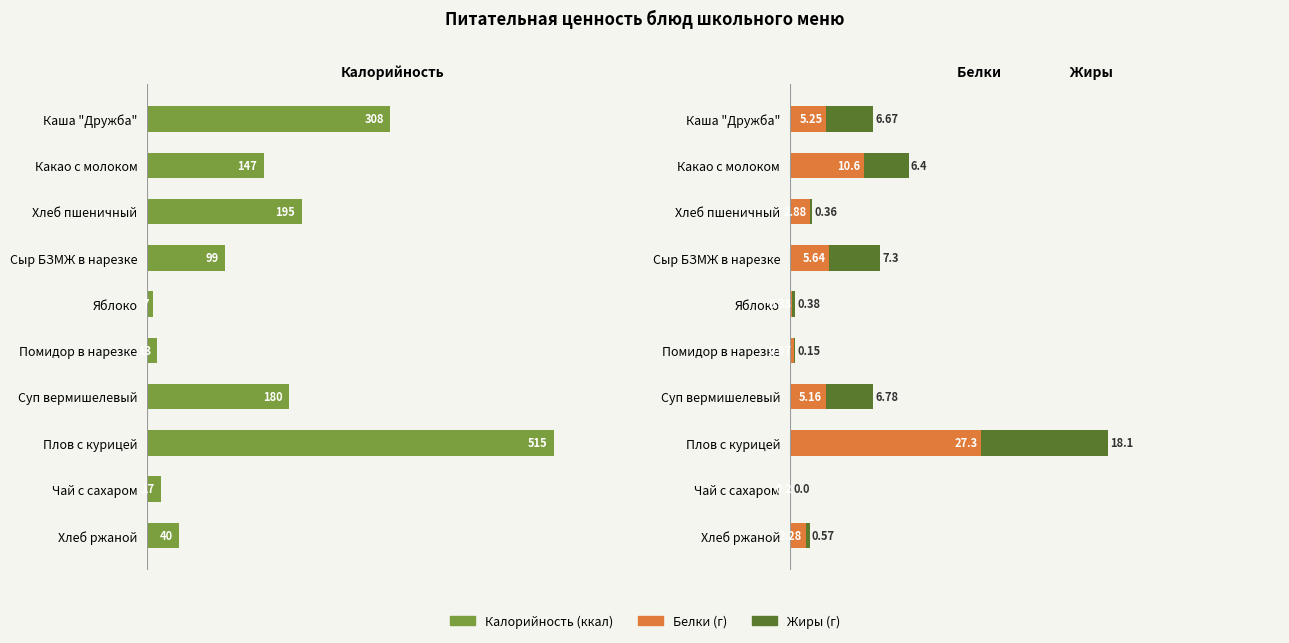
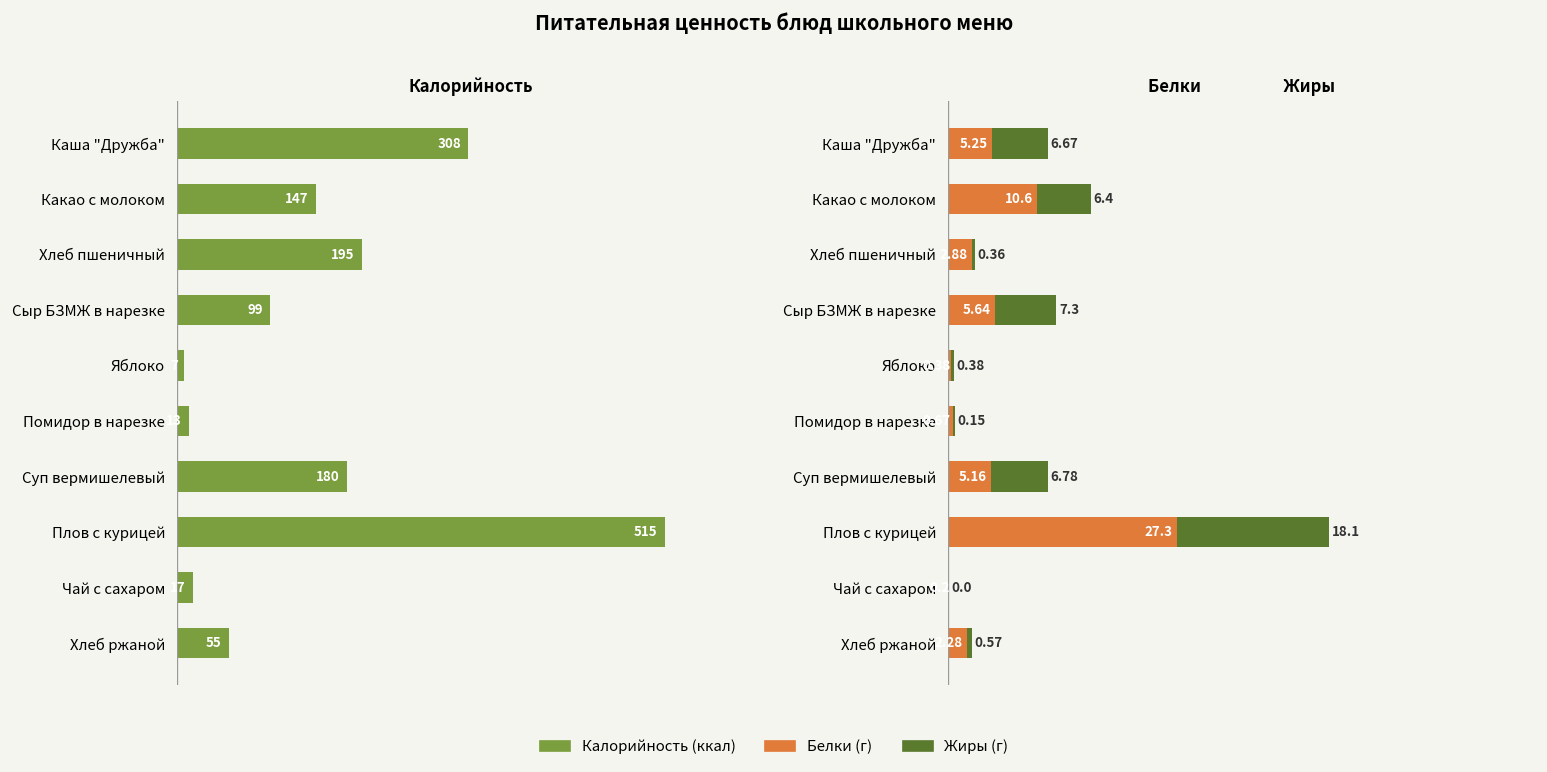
  {
    "Калорийность": {
      "Каша \"Дружба\"": 308,
      "Какао с молоком": 147,
      "Хлеб пшеничный": 195,
      "Сыр БЗМЖ в нарезке": 99,
      "Суп вермишелевый": 180,
      "Плов с курицей": 515,
      "Чай с сахаром": 17,
-     "Хлеб ржаной": 40
+     "Хлеб ржаной": 55
    }
  }
